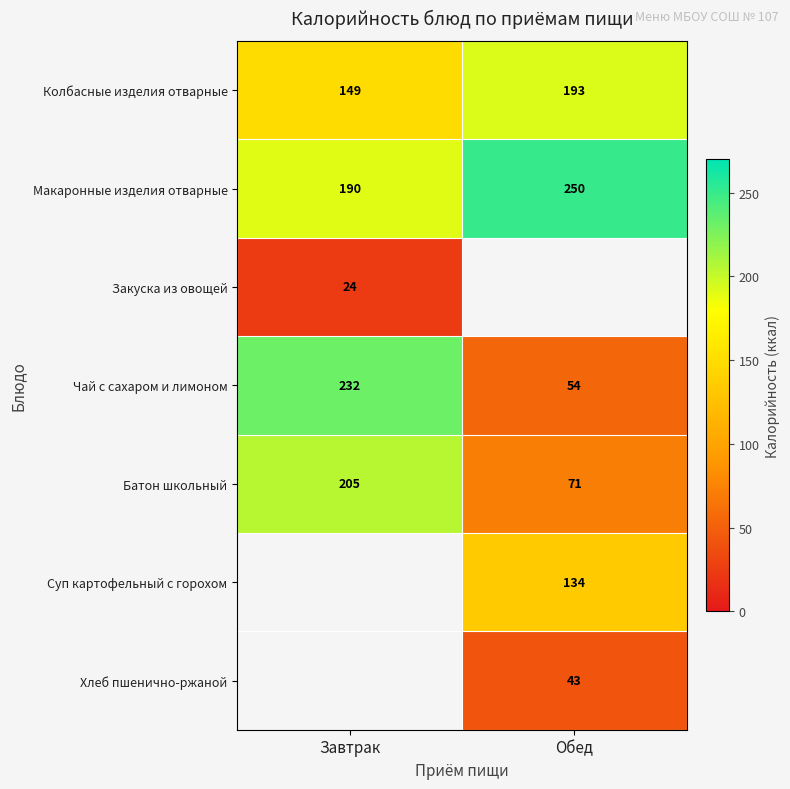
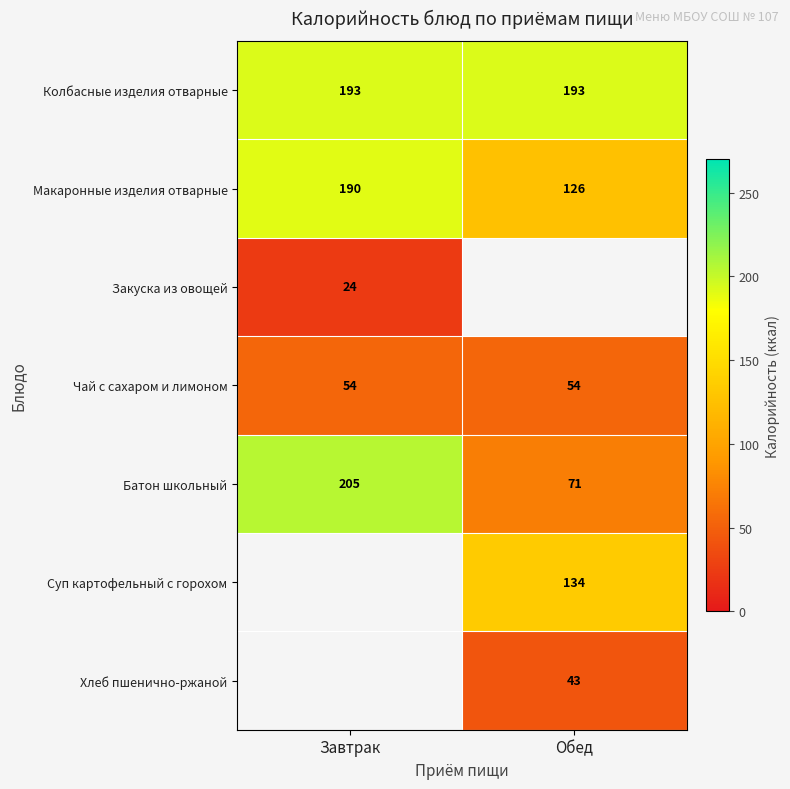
  {
    "Колбасные изделия отварные": {
-     "Завтрак": 149,
+     "Завтрак": 193,
      "Обед": 193
    },
    "Макаронные изделия отварные": {
      "Завтрак": 190,
-     "Обед": 250
+     "Обед": 126
    },
    "Закуска из овощей": {
      "Завтрак": 24
    },
    "Чай с сахаром и лимоном": {
-     "Завтрак": 232,
+     "Завтрак": 54,
      "Обед": 54
    },
    "Батон школьный": {
      "Завтрак": 205,
      "Обед": 71
    },
    "Суп картофельный с горохом": {
      "Обед": 134
    },
    "Хлеб пшенично-ржаной": {
      "Обед": 43
    }
  }
